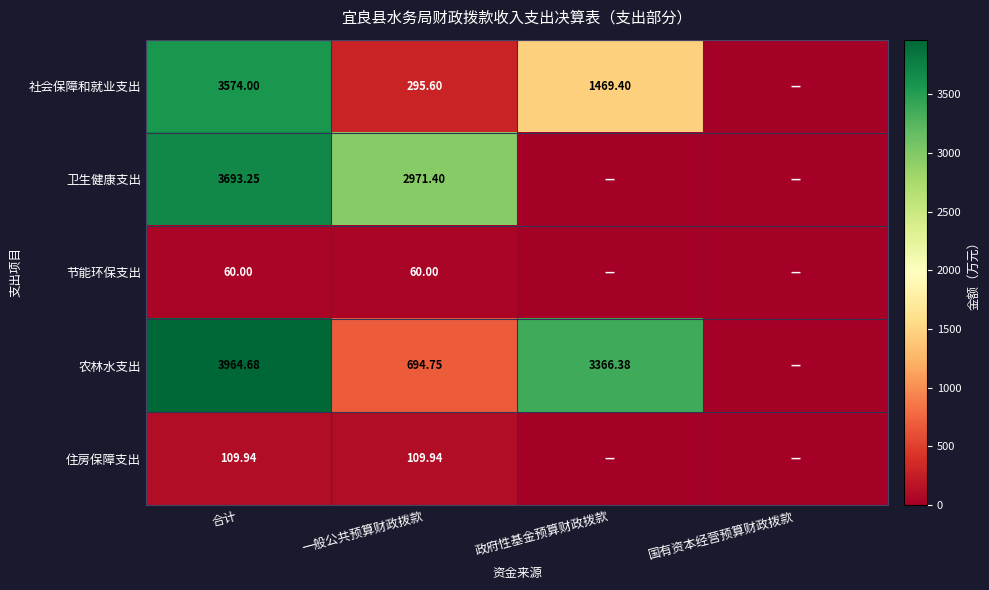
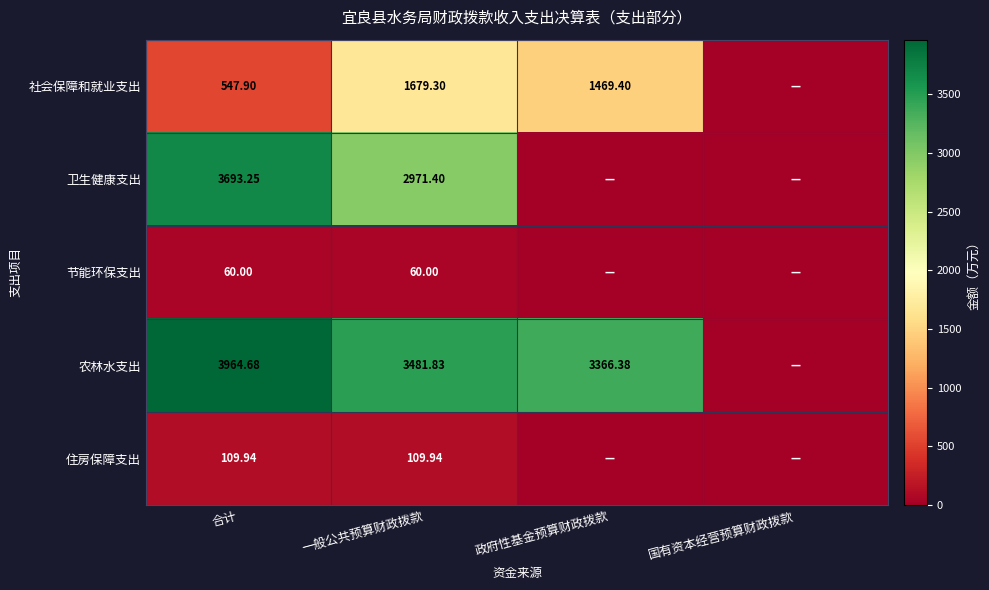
  {
    "社会保障和就业支出": {
-     "合计": 3574.00,
-     "一般公共预算财政拨款": 295.60,
+     "合计": 547.90,
+     "一般公共预算财政拨款": 1679.30,
      "政府性基金预算财政拨款": 1469.40
    },
    "卫生健康支出": {
      "合计": 3693.25,
      "一般公共预算财政拨款": 2971.40
    },
    "节能环保支出": {
      "合计": 60.00,
      "一般公共预算财政拨款": 60.00
    },
    "农林水支出": {
      "合计": 3964.68,
-     "一般公共预算财政拨款": 694.75,
+     "一般公共预算财政拨款": 3481.83,
      "政府性基金预算财政拨款": 3366.38
    },
    "住房保障支出": {
      "合计": 109.94,
      "一般公共预算财政拨款": 109.94
    }
  }
